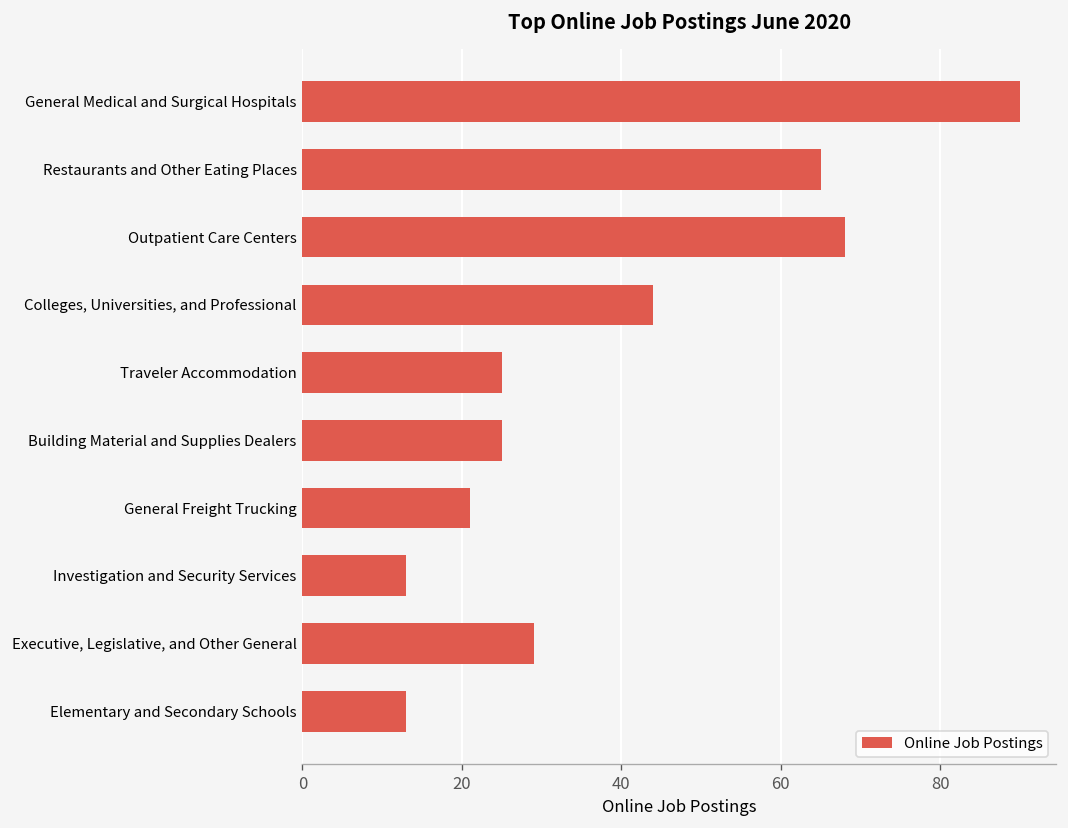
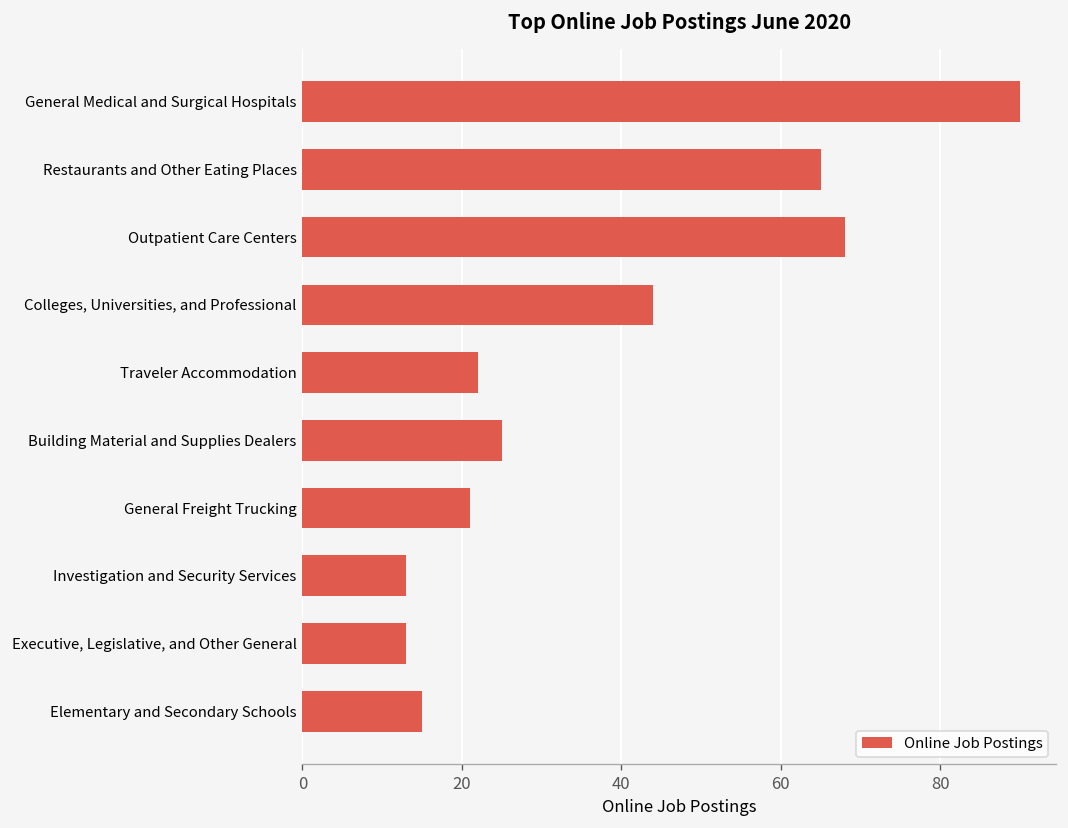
  {
    "General Medical and Surgical Hospitals": 90,
    "Restaurants and Other Eating Places": 65,
    "Outpatient Care Centers": 68,
    "Colleges, Universities, and Professional": 44,
-   "Traveler Accommodation": 25,
+   "Traveler Accommodation": 22,
    "Building Material and Supplies Dealers": 25,
    "General Freight Trucking": 21,
    "Investigation and Security Services": 13,
-   "Executive, Legislative, and Other General": 29,
-   "Elementary and Secondary Schools": 13
+   "Executive, Legislative, and Other General": 13,
+   "Elementary and Secondary Schools": 15
  }
